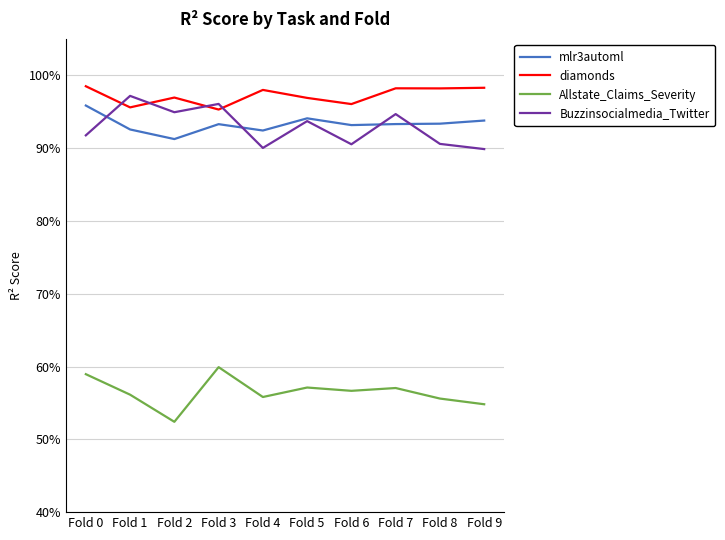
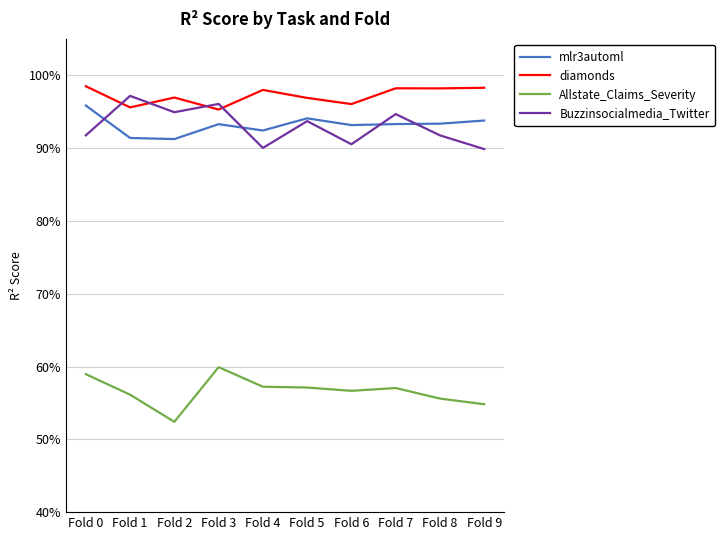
  {
    "mlr3automl": {
      "Fold 0": "96%",
-     "Fold 1": "93%",
+     "Fold 1": "91%",
      "Fold 2": "91%",
      "Fold 3": "93%",
      "Fold 4": "92%",
      "Fold 5": "94%",
      "Fold 6": "93%",
      "Fold 7": "93%",
      "Fold 8": "93%",
      "Fold 9": "94%"
    },
    "diamonds": {
      "Fold 0": "98%",
      "Fold 1": "96%",
      "Fold 2": "97%",
      "Fold 3": "95%",
      "Fold 4": "98%",
      "Fold 5": "97%",
      "Fold 6": "96%",
      "Fold 7": "98%",
      "Fold 8": "98%",
      "Fold 9": "98%"
    },
    "Allstate_Claims_Severity": {
      "Fold 0": "59%",
      "Fold 1": "56%",
      "Fold 2": "52%",
      "Fold 3": "60%",
-     "Fold 4": "56%",
+     "Fold 4": "57%",
      "Fold 5": "57%",
      "Fold 6": "57%",
      "Fold 7": "57%",
      "Fold 8": "56%",
      "Fold 9": "55%"
    },
    "Buzzinsocialmedia_Twitter": {
      "Fold 0": "92%",
      "Fold 1": "97%",
      "Fold 2": "95%",
      "Fold 3": "96%",
      "Fold 4": "90%",
      "Fold 5": "94%",
      "Fold 6": "91%",
      "Fold 7": "95%",
-     "Fold 8": "91%",
+     "Fold 8": "92%",
      "Fold 9": "90%"
    }
  }
